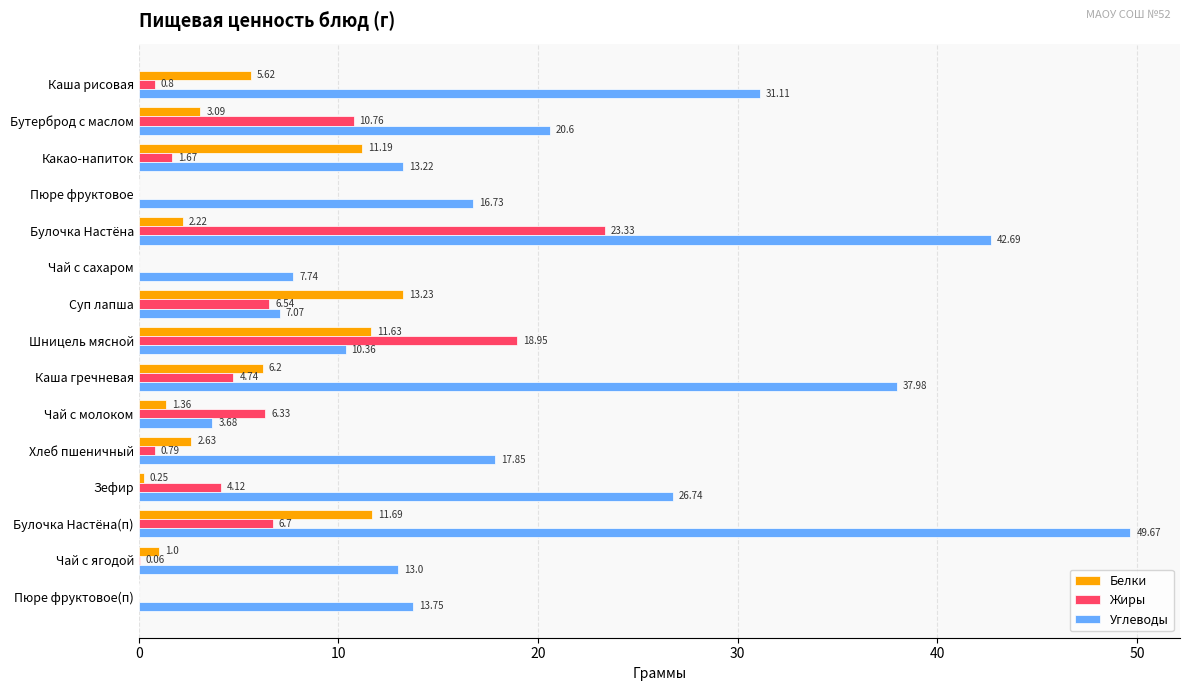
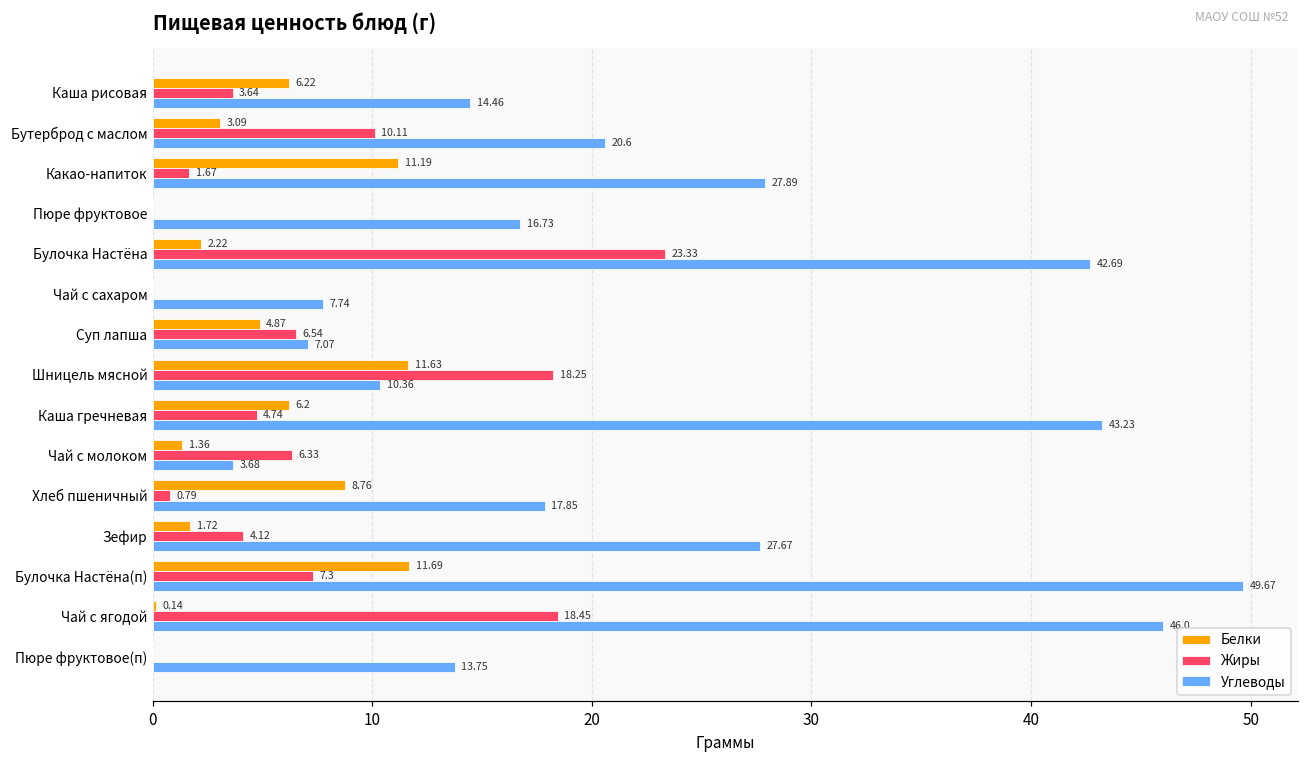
  {
    "Белки": {
-     "Каша рисовая": 5.62,
+     "Каша рисовая": 6.22,
      "Бутерброд с маслом": 3.09,
      "Какао-напиток": 11.19,
      "Булочка Настёна": 2.22,
-     "Суп лапша": 13.23,
+     "Суп лапша": 4.87,
      "Шницель мясной": 11.63,
      "Каша гречневая": 6.2,
      "Чай с молоком": 1.36,
-     "Хлеб пшеничный": 2.63,
-     "Зефир": 0.25,
+     "Хлеб пшеничный": 8.76,
+     "Зефир": 1.72,
      "Булочка Настёна(п)": 11.69,
-     "Чай с ягодой": 1.0
+     "Чай с ягодой": 0.14
    },
    "Жиры": {
-     "Каша рисовая": 0.8,
-     "Бутерброд с маслом": 10.76,
+     "Каша рисовая": 3.64,
+     "Бутерброд с маслом": 10.11,
      "Какао-напиток": 1.67,
      "Булочка Настёна": 23.33,
      "Суп лапша": 6.54,
-     "Шницель мясной": 18.95,
+     "Шницель мясной": 18.25,
      "Каша гречневая": 4.74,
      "Чай с молоком": 6.33,
      "Хлеб пшеничный": 0.79,
      "Зефир": 4.12,
-     "Булочка Настёна(п)": 6.7,
-     "Чай с ягодой": 0.06
+     "Булочка Настёна(п)": 7.3,
+     "Чай с ягодой": 18.45
    },
    "Углеводы": {
-     "Каша рисовая": 31.11,
+     "Каша рисовая": 14.46,
      "Бутерброд с маслом": 20.6,
-     "Какао-напиток": 13.22,
+     "Какао-напиток": 27.89,
      "Пюре фруктовое": 16.73,
      "Булочка Настёна": 42.69,
      "Чай с сахаром": 7.74,
      "Суп лапша": 7.07,
      "Шницель мясной": 10.36,
-     "Каша гречневая": 37.98,
+     "Каша гречневая": 43.23,
      "Чай с молоком": 3.68,
      "Хлеб пшеничный": 17.85,
-     "Зефир": 26.74,
+     "Зефир": 27.67,
      "Булочка Настёна(п)": 49.67,
-     "Чай с ягодой": 13,
+     "Чай с ягодой": 46,
      "Пюре фруктовое(п)": 13.75
    }
  }
